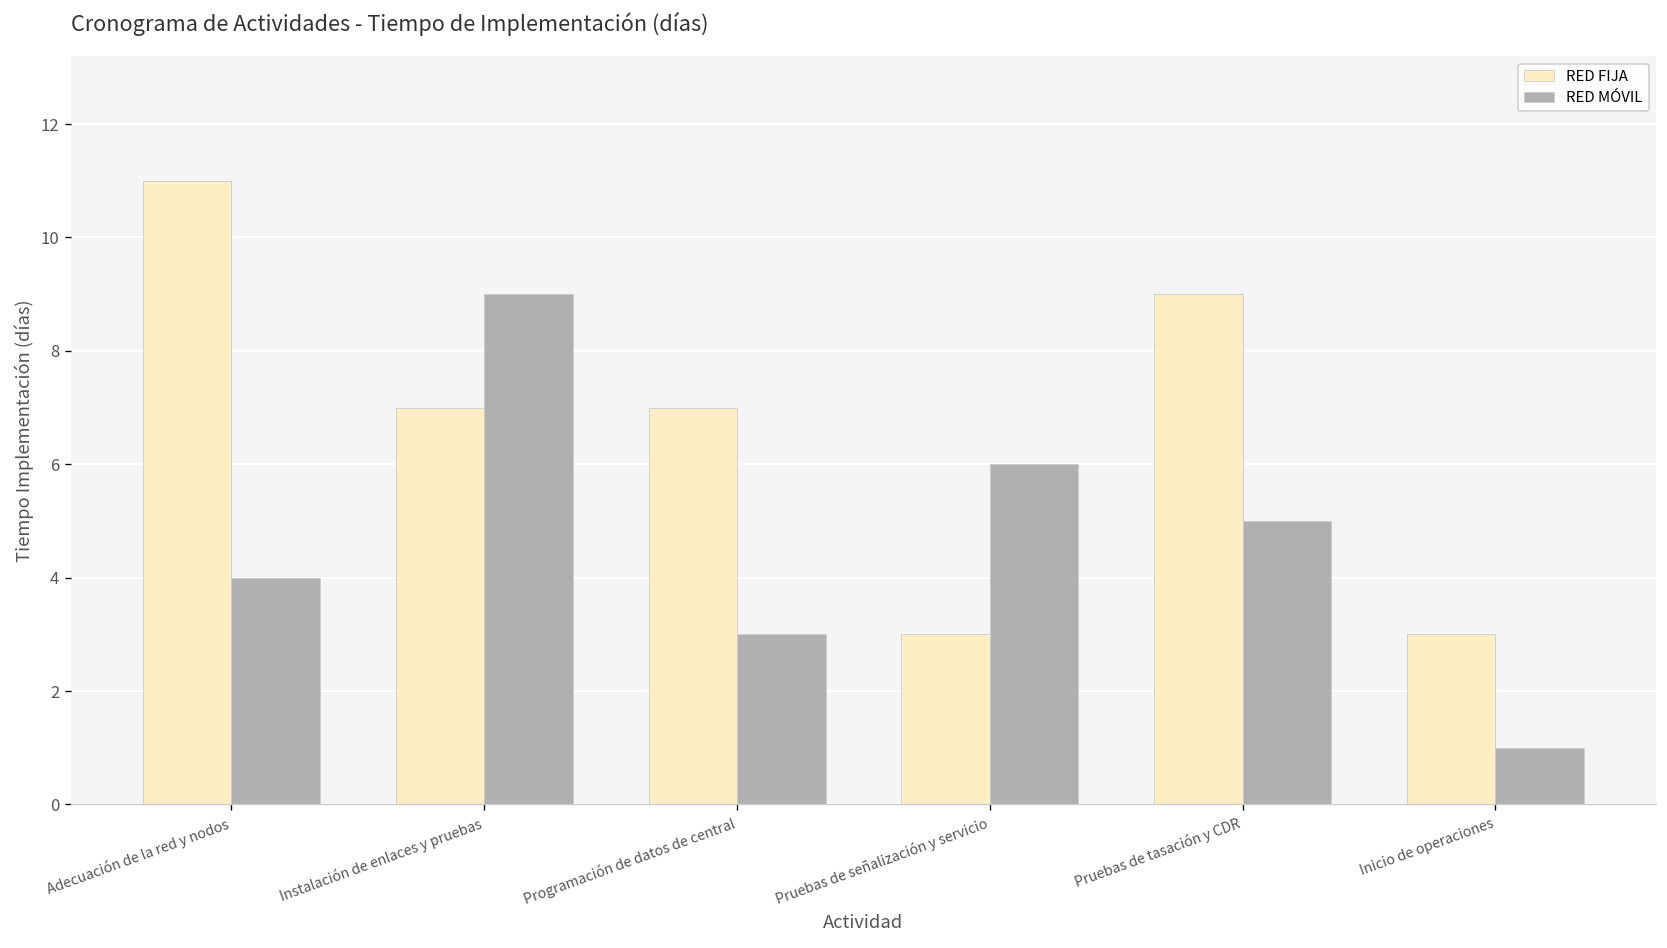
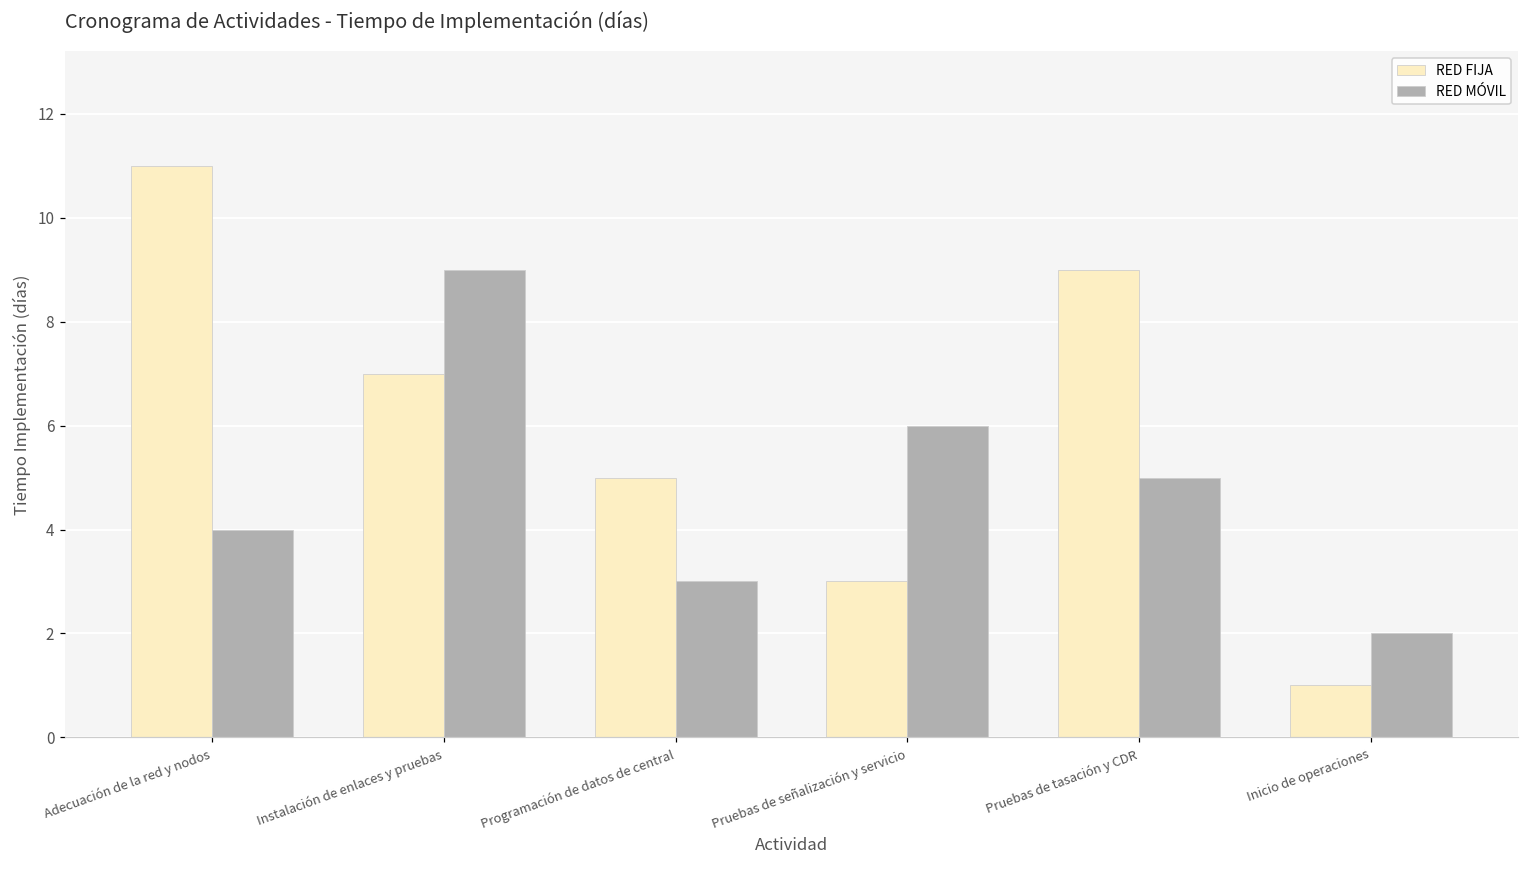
  {
    "RED FIJA": {
      "Adecuación de la red y nodos": 11,
      "Instalación de enlaces y pruebas": 7,
-     "Programación de datos de central": 7,
+     "Programación de datos de central": 5,
      "Pruebas de señalización y servicio": 3,
      "Pruebas de tasación y CDR": 9,
-     "Inicio de operaciones": 3
+     "Inicio de operaciones": 1
    },
    "RED MÓVIL": {
      "Adecuación de la red y nodos": 4,
      "Instalación de enlaces y pruebas": 9,
      "Programación de datos de central": 3,
      "Pruebas de señalización y servicio": 6,
      "Pruebas de tasación y CDR": 5,
-     "Inicio de operaciones": 1
+     "Inicio de operaciones": 2
    }
  }
